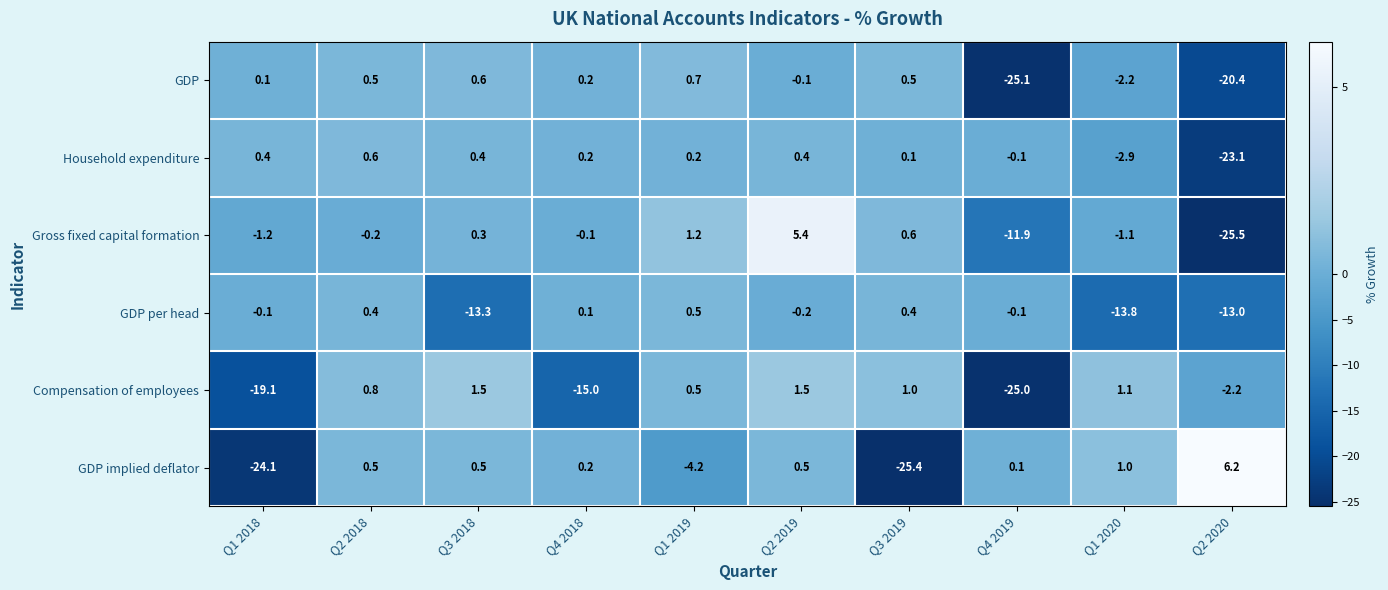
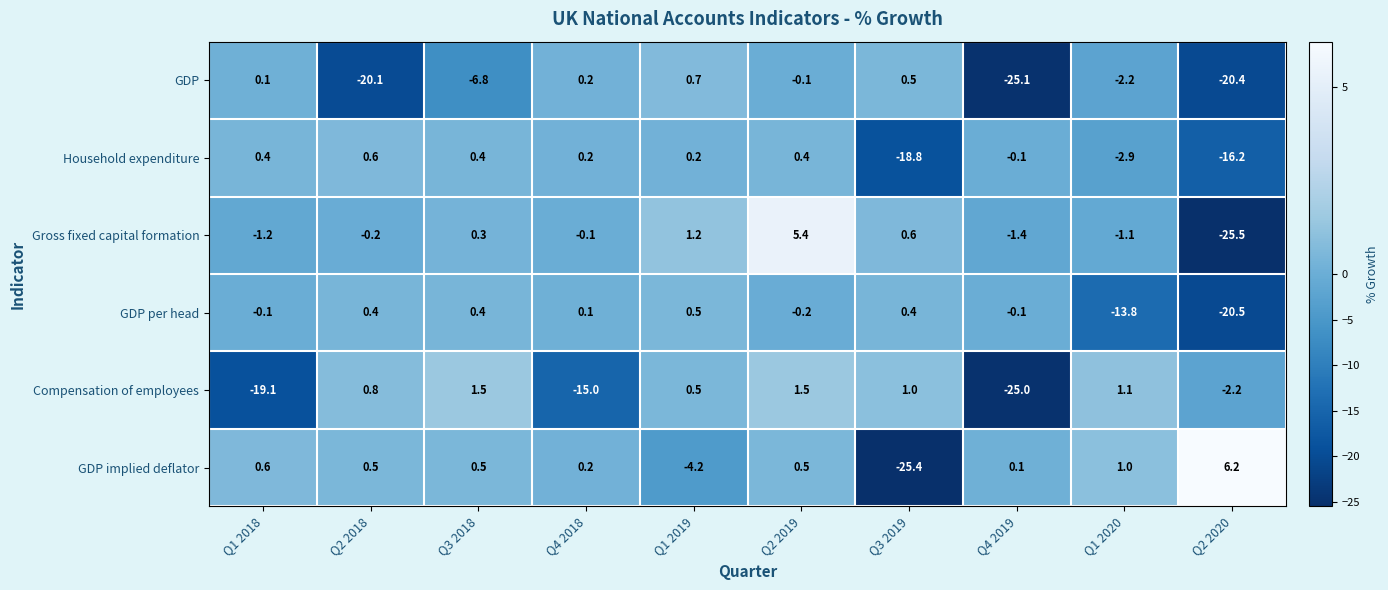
  {
    "GDP": {
      "Q1 2018": 0.1,
-     "Q2 2018": 0.5,
-     "Q3 2018": 0.6,
+     "Q2 2018": -20.1,
+     "Q3 2018": -6.8,
      "Q4 2018": 0.2,
      "Q1 2019": 0.7,
      "Q2 2019": -0.1,
      "Q3 2019": 0.5,
      "Q4 2019": -25.1,
      "Q1 2020": -2.2,
      "Q2 2020": -20.4
    },
    "Household expenditure": {
      "Q1 2018": 0.4,
      "Q2 2018": 0.6,
      "Q3 2018": 0.4,
      "Q4 2018": 0.2,
      "Q1 2019": 0.2,
      "Q2 2019": 0.4,
-     "Q3 2019": 0.1,
+     "Q3 2019": -18.8,
      "Q4 2019": -0.1,
      "Q1 2020": -2.9,
-     "Q2 2020": -23.1
+     "Q2 2020": -16.2
    },
    "Gross fixed capital formation": {
      "Q1 2018": -1.2,
      "Q2 2018": -0.2,
      "Q3 2018": 0.3,
      "Q4 2018": -0.1,
      "Q1 2019": 1.2,
      "Q2 2019": 5.4,
      "Q3 2019": 0.6,
-     "Q4 2019": -11.9,
+     "Q4 2019": -1.4,
      "Q1 2020": -1.1,
      "Q2 2020": -25.5
    },
    "GDP per head": {
      "Q1 2018": -0.1,
      "Q2 2018": 0.4,
-     "Q3 2018": -13.3,
+     "Q3 2018": 0.4,
      "Q4 2018": 0.1,
      "Q1 2019": 0.5,
      "Q2 2019": -0.2,
      "Q3 2019": 0.4,
      "Q4 2019": -0.1,
      "Q1 2020": -13.8,
-     "Q2 2020": -13.0
+     "Q2 2020": -20.5
    },
    "Compensation of employees": {
      "Q1 2018": -19.1,
      "Q2 2018": 0.8,
      "Q3 2018": 1.5,
      "Q4 2018": -15.0,
      "Q1 2019": 0.5,
      "Q2 2019": 1.5,
      "Q3 2019": 1.0,
      "Q4 2019": -25.0,
      "Q1 2020": 1.1,
      "Q2 2020": -2.2
    },
    "GDP implied deflator": {
-     "Q1 2018": -24.1,
+     "Q1 2018": 0.6,
      "Q2 2018": 0.5,
      "Q3 2018": 0.5,
      "Q4 2018": 0.2,
      "Q1 2019": -4.2,
      "Q2 2019": 0.5,
      "Q3 2019": -25.4,
      "Q4 2019": 0.1,
      "Q1 2020": 1.0,
      "Q2 2020": 6.2
    }
  }
